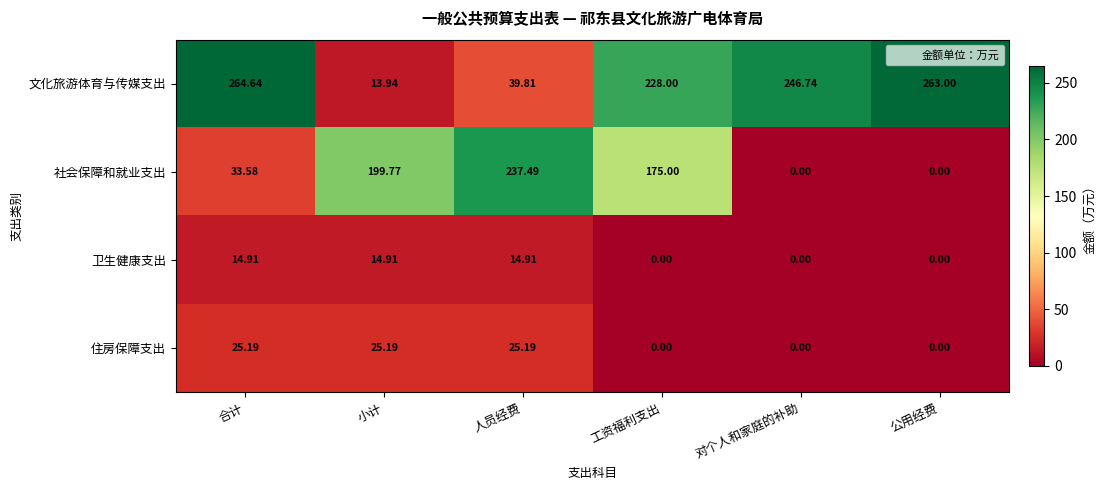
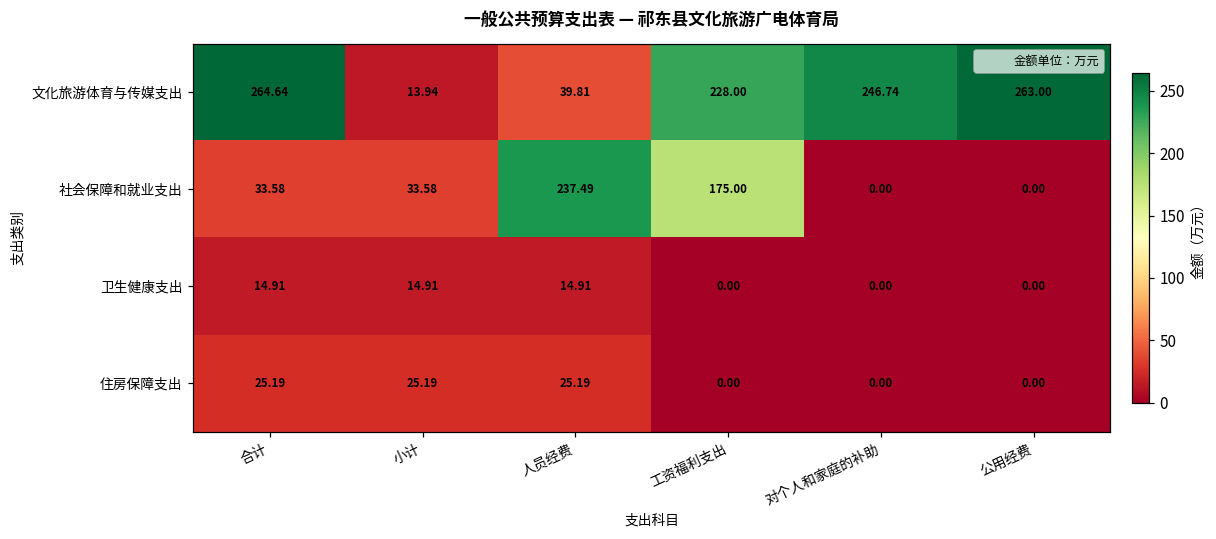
  {
    "文化旅游体育与传媒支出": {
      "合计": 264.64,
      "小计": 13.94,
      "人员经费": 39.81,
      "工资福利支出": 228.00,
      "对个人和家庭的补助": 246.74,
      "公用经费": 263.00
    },
    "社会保障和就业支出": {
      "合计": 33.58,
-     "小计": 199.77,
+     "小计": 33.58,
      "人员经费": 237.49,
      "工资福利支出": 175.00,
      "对个人和家庭的补助": 0.00,
      "公用经费": 0.00
    },
    "卫生健康支出": {
      "合计": 14.91,
      "小计": 14.91,
      "人员经费": 14.91,
      "工资福利支出": 0.00,
      "对个人和家庭的补助": 0.00,
      "公用经费": 0.00
    },
    "住房保障支出": {
      "合计": 25.19,
      "小计": 25.19,
      "人员经费": 25.19,
      "工资福利支出": 0.00,
      "对个人和家庭的补助": 0.00,
      "公用经费": 0.00
    }
  }
